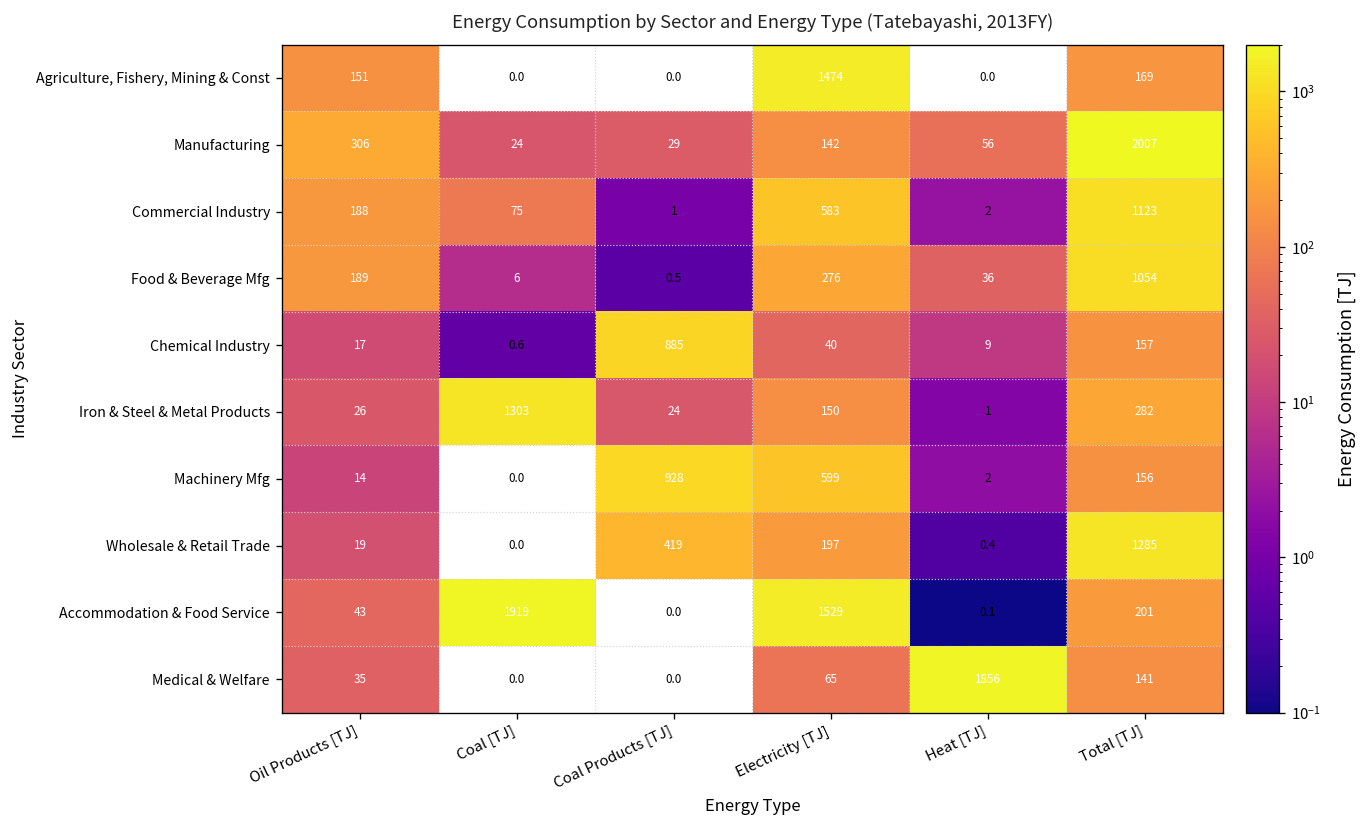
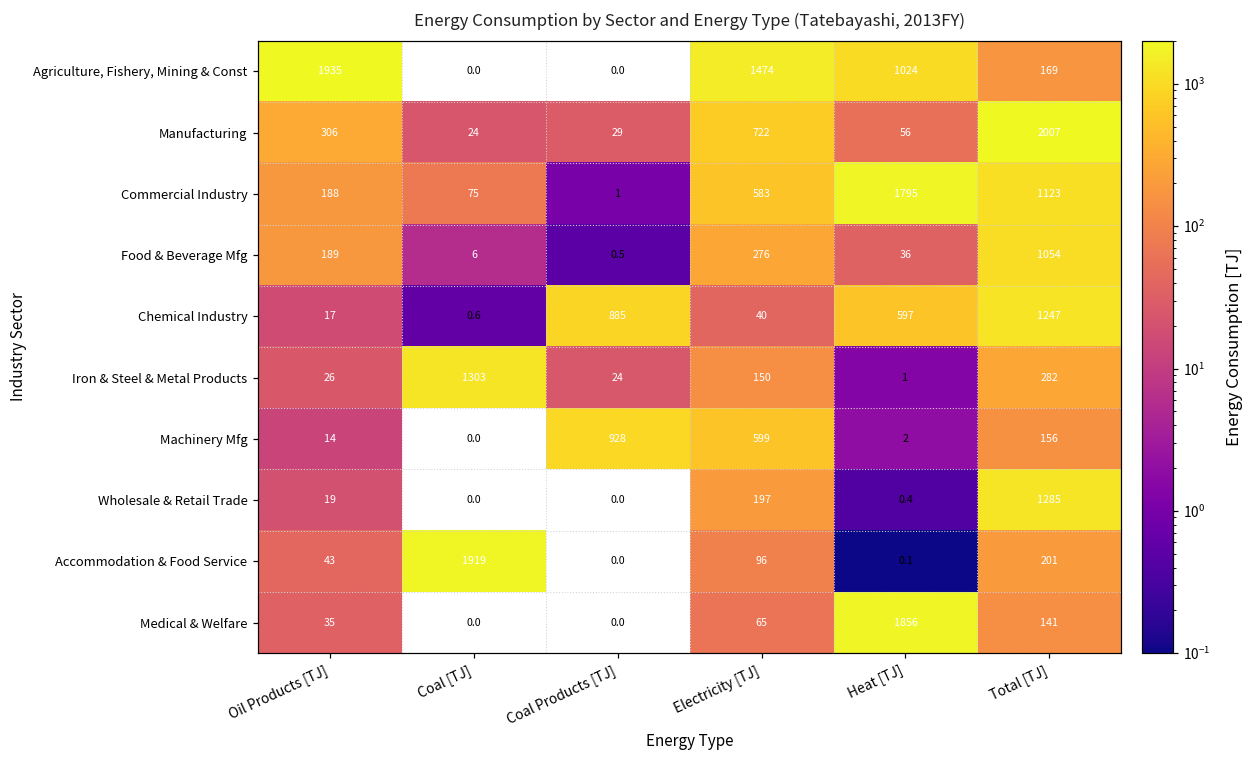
  {
    "Agriculture, Fishery, Mining & Const": {
-     "Oil Products [TJ]": 151,
+     "Oil Products [TJ]": 1935,
      "Coal [TJ]": 0.0,
      "Coal Products [TJ]": 0.0,
      "Electricity [TJ]": 1474,
-     "Heat [TJ]": 0.0,
+     "Heat [TJ]": 1024,
      "Total [TJ]": 169
    },
    "Manufacturing": {
      "Oil Products [TJ]": 306,
      "Coal [TJ]": 24,
      "Coal Products [TJ]": 29,
-     "Electricity [TJ]": 142,
+     "Electricity [TJ]": 722,
      "Heat [TJ]": 56,
      "Total [TJ]": 2007
    },
    "Commercial Industry": {
      "Oil Products [TJ]": 188,
      "Coal [TJ]": 75,
      "Coal Products [TJ]": 1,
      "Electricity [TJ]": 583,
-     "Heat [TJ]": 2,
+     "Heat [TJ]": 1795,
      "Total [TJ]": 1123
    },
    "Food & Beverage Mfg": {
      "Oil Products [TJ]": 189,
      "Coal [TJ]": 6,
      "Coal Products [TJ]": 0.5,
      "Electricity [TJ]": 276,
      "Heat [TJ]": 36,
      "Total [TJ]": 1054
    },
    "Chemical Industry": {
      "Oil Products [TJ]": 17,
      "Coal [TJ]": 0.6,
      "Coal Products [TJ]": 885,
      "Electricity [TJ]": 40,
-     "Heat [TJ]": 9,
-     "Total [TJ]": 157
+     "Heat [TJ]": 597,
+     "Total [TJ]": 1247
    },
    "Iron & Steel & Metal Products": {
      "Oil Products [TJ]": 26,
      "Coal [TJ]": 1303,
      "Coal Products [TJ]": 24,
      "Electricity [TJ]": 150,
      "Heat [TJ]": 1,
      "Total [TJ]": 282
    },
    "Machinery Mfg": {
      "Oil Products [TJ]": 14,
      "Coal [TJ]": 0.0,
      "Coal Products [TJ]": 928,
      "Electricity [TJ]": 599,
      "Heat [TJ]": 2,
      "Total [TJ]": 156
    },
    "Wholesale & Retail Trade": {
      "Oil Products [TJ]": 19,
      "Coal [TJ]": 0.0,
-     "Coal Products [TJ]": 419,
+     "Coal Products [TJ]": 0.0,
      "Electricity [TJ]": 197,
      "Heat [TJ]": 0.4,
      "Total [TJ]": 1285
    },
    "Accommodation & Food Service": {
      "Oil Products [TJ]": 43,
      "Coal [TJ]": 1919,
      "Coal Products [TJ]": 0.0,
-     "Electricity [TJ]": 1529,
+     "Electricity [TJ]": 96,
      "Heat [TJ]": 0.1,
      "Total [TJ]": 201
    },
    "Medical & Welfare": {
      "Oil Products [TJ]": 35,
      "Coal [TJ]": 0.0,
      "Coal Products [TJ]": 0.0,
      "Electricity [TJ]": 65,
      "Heat [TJ]": 1856,
      "Total [TJ]": 141
    }
  }
